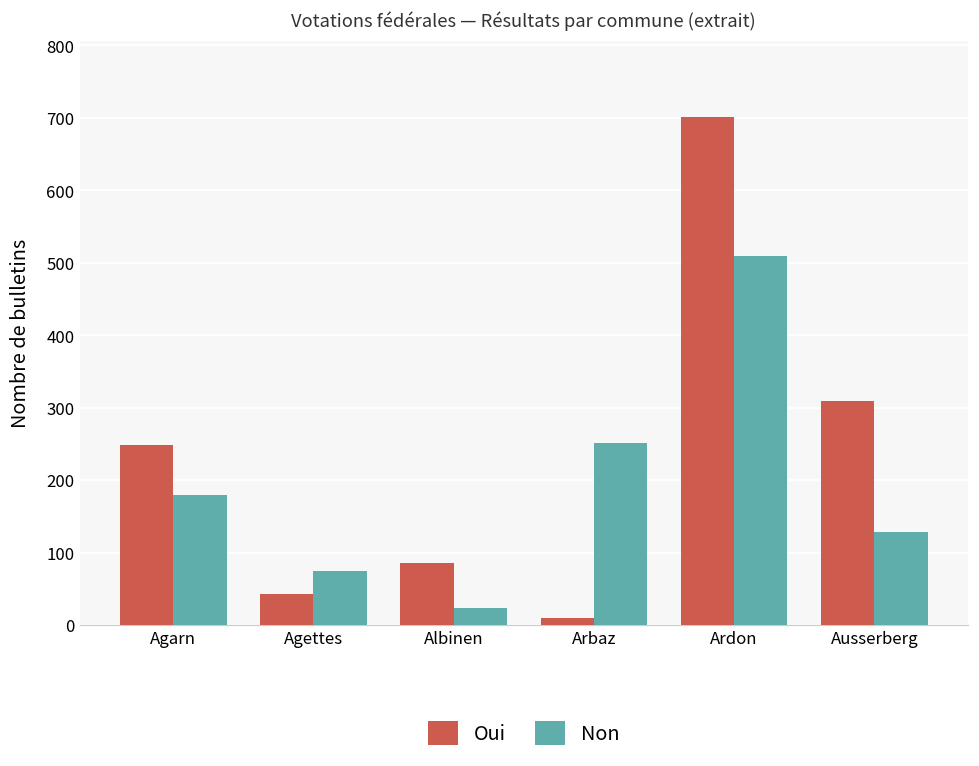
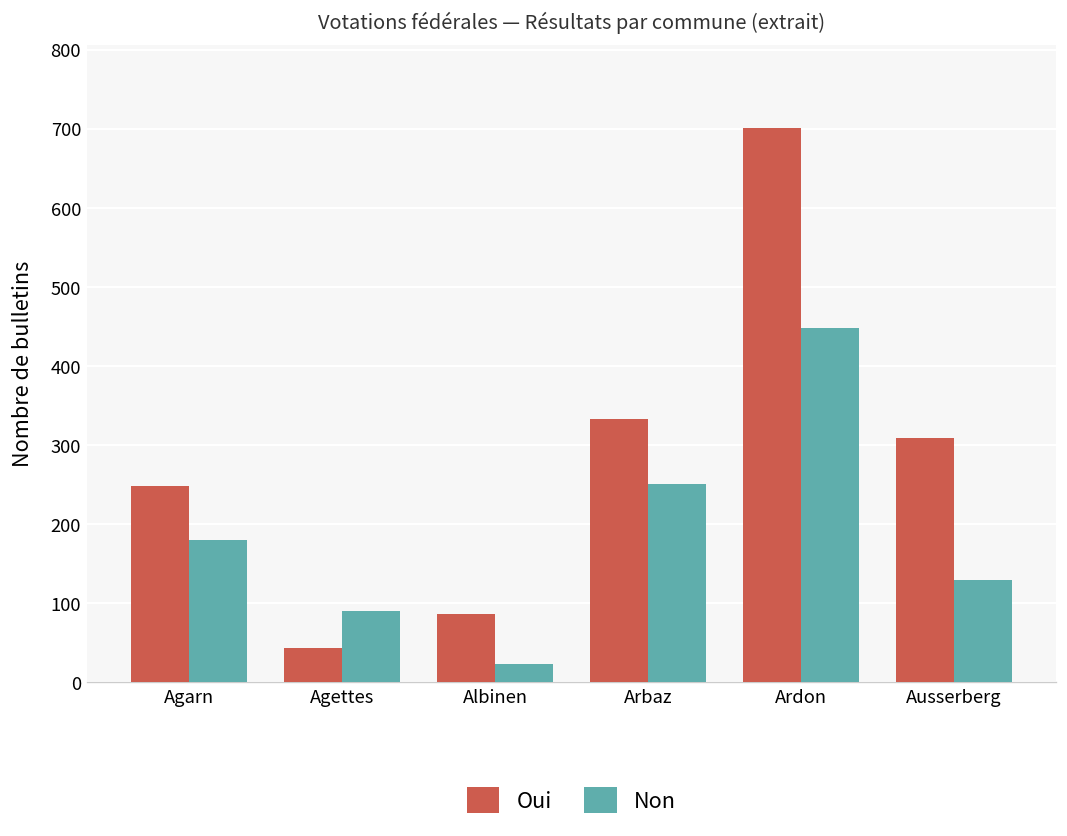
  {
    "Oui": {
      "Agarn": 250,
      "Agettes": 40,
      "Albinen": 90,
-     "Arbaz": 10,
+     "Arbaz": 330,
      "Ardon": 700,
      "Ausserberg": 310
    },
    "Non": {
      "Agarn": 180,
-     "Agettes": 70,
+     "Agettes": 90,
      "Albinen": 20,
      "Arbaz": 250,
-     "Ardon": 510,
+     "Ardon": 450,
      "Ausserberg": 130
    }
  }
